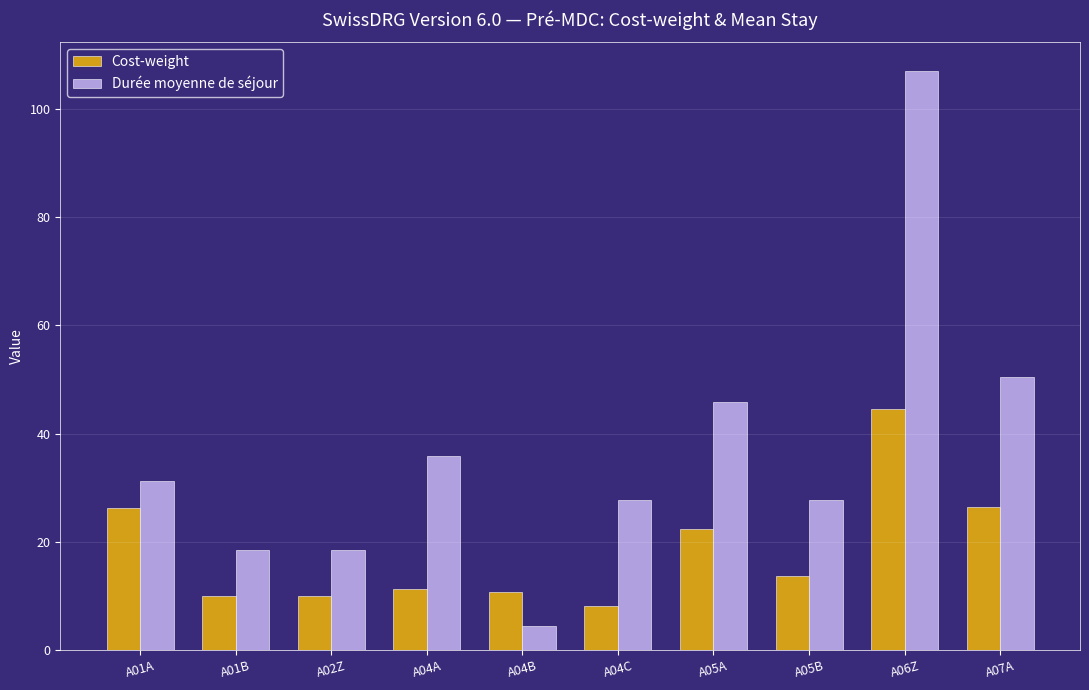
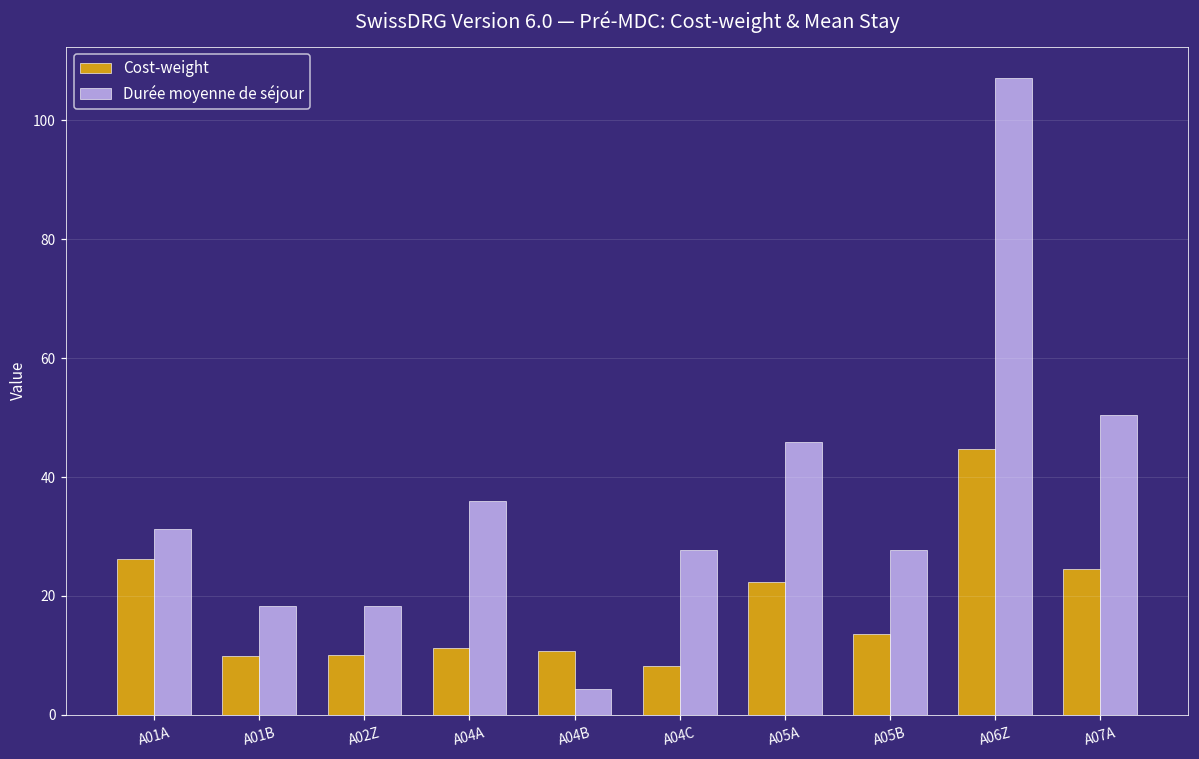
  {
    "Cost-weight": {
      "A01A": 26,
      "A01B": 10,
      "A02Z": 10,
      "A04A": 11,
      "A04B": 11,
      "A04C": 8,
      "A05A": 22,
      "A05B": 14,
      "A06Z": 45,
-     "A07A": 27
+     "A07A": 25
    },
    "Durée moyenne de séjour": {
      "A01A": 31,
      "A01B": 18,
      "A02Z": 18,
      "A04A": 36,
      "A04B": 4,
      "A04C": 28,
      "A05A": 46,
      "A05B": 28,
      "A06Z": 107,
      "A07A": 51
    }
  }
